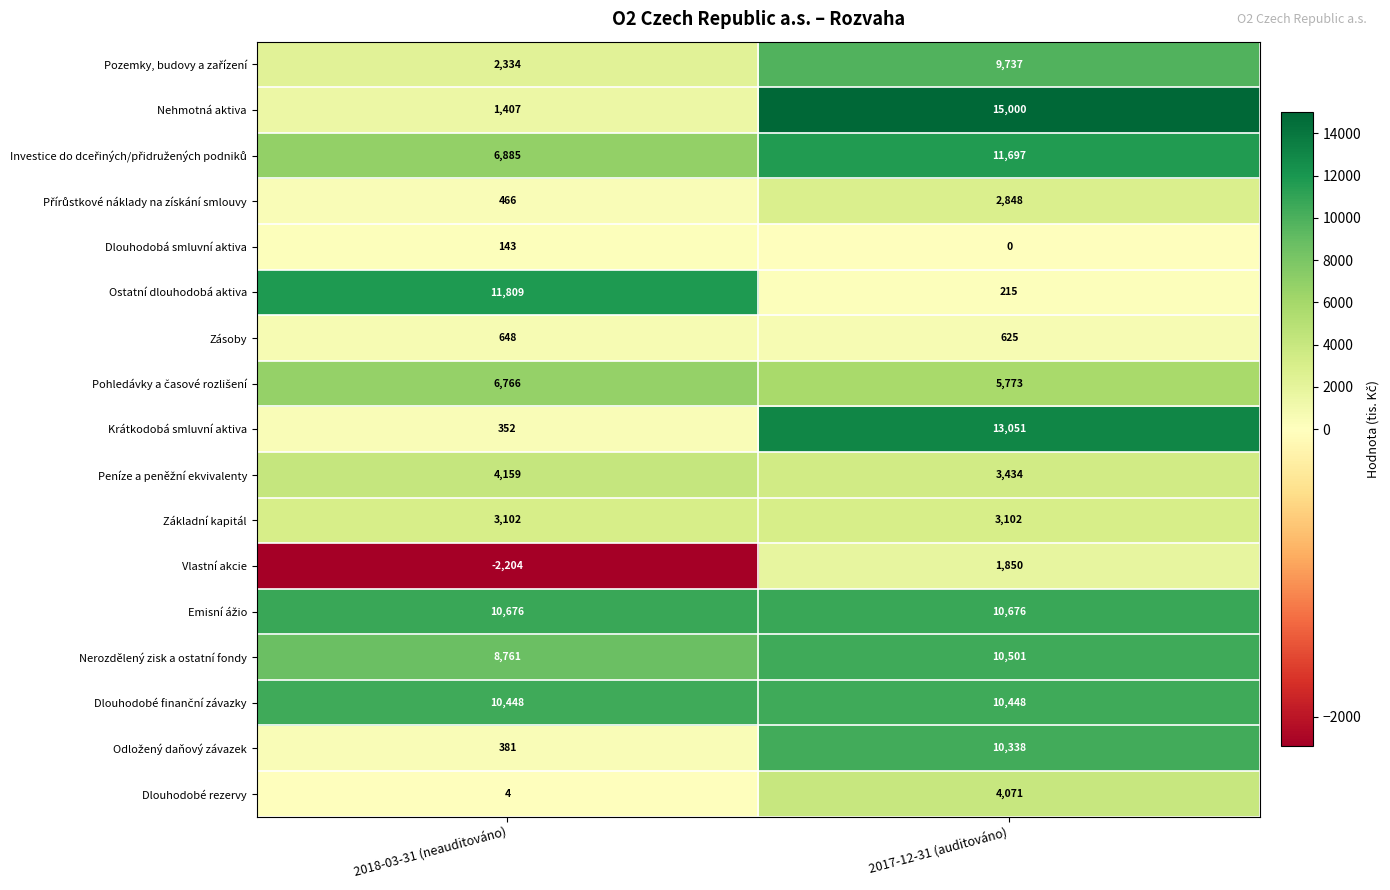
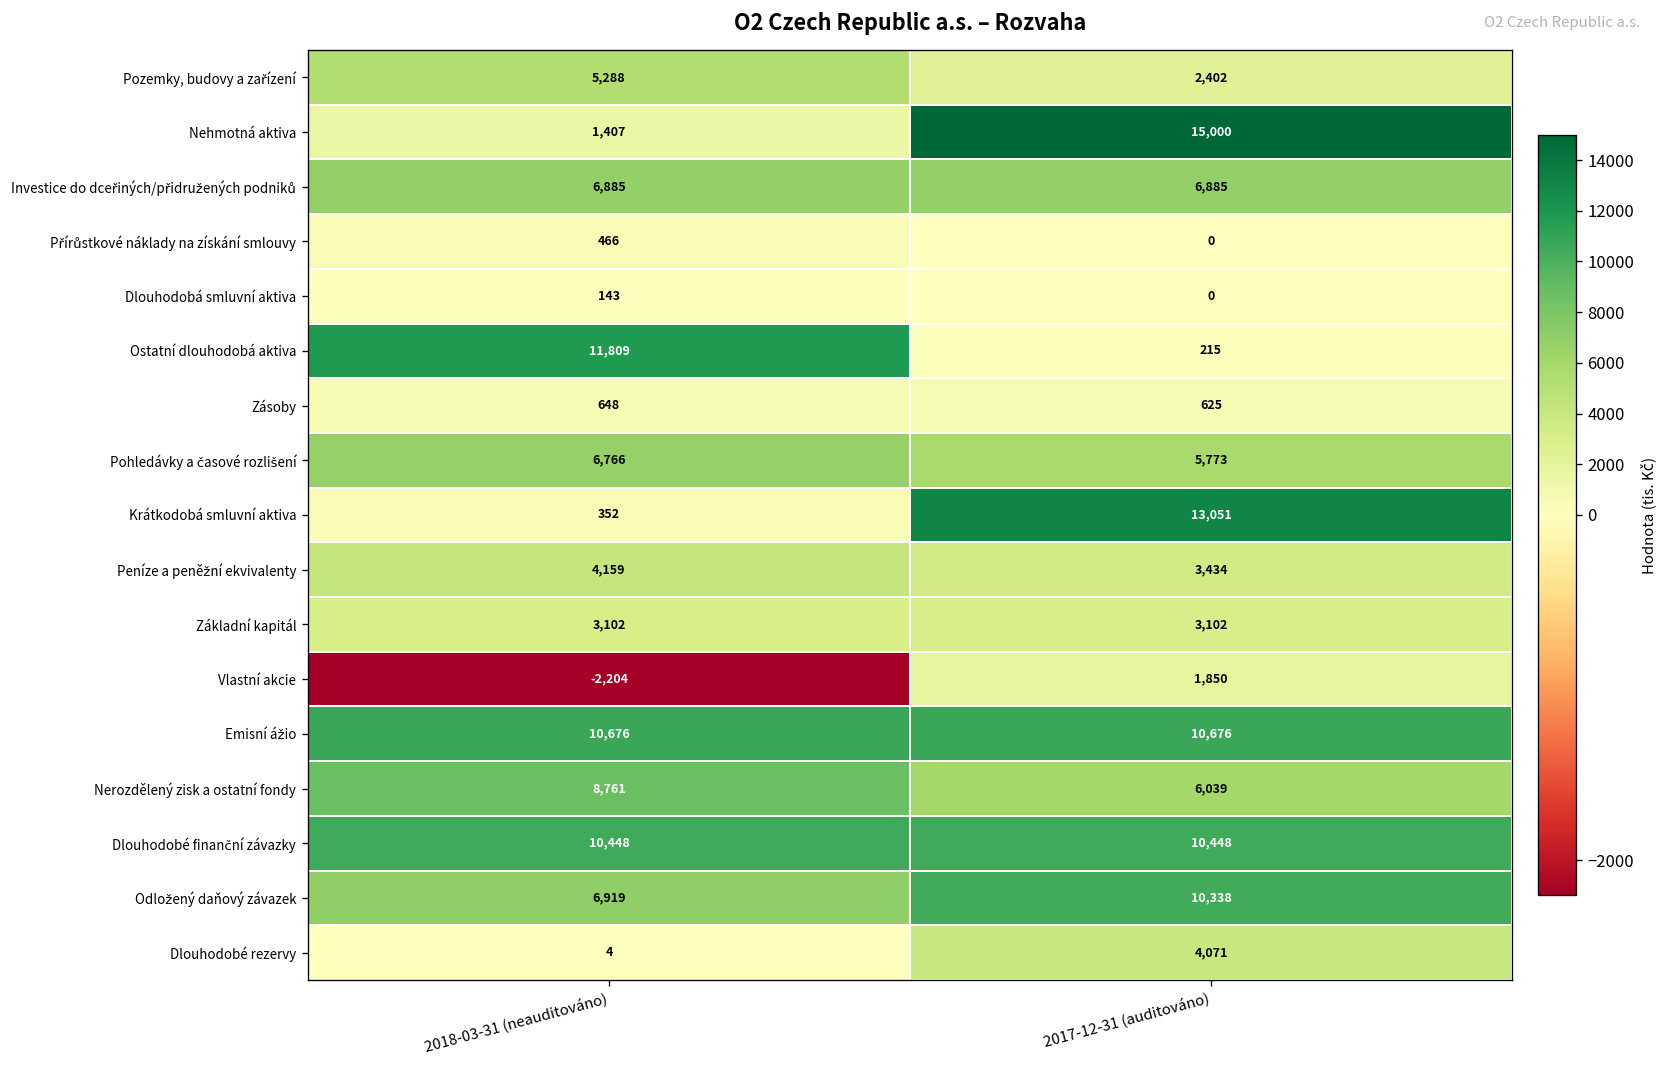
  {
    "Pozemky, budovy a zařízení": {
-     "2018-03-31 (neauditováno)": "2,334",
-     "2017-12-31 (auditováno)": "9,737"
+     "2018-03-31 (neauditováno)": "5,288",
+     "2017-12-31 (auditováno)": "2,402"
    },
    "Nehmotná aktiva": {
      "2018-03-31 (neauditováno)": "1,407",
      "2017-12-31 (auditováno)": "15,000"
    },
    "Investice do dceřiných/přidružených podniků": {
      "2018-03-31 (neauditováno)": "6,885",
-     "2017-12-31 (auditováno)": "11,697"
+     "2017-12-31 (auditováno)": "6,885"
    },
    "Přírůstkové náklady na získání smlouvy": {
      "2018-03-31 (neauditováno)": "466",
-     "2017-12-31 (auditováno)": "2,848"
+     "2017-12-31 (auditováno)": "0"
    },
    "Dlouhodobá smluvní aktiva": {
      "2018-03-31 (neauditováno)": "143",
      "2017-12-31 (auditováno)": "0"
    },
    "Ostatní dlouhodobá aktiva": {
      "2018-03-31 (neauditováno)": "11,809",
      "2017-12-31 (auditováno)": "215"
    },
    "Zásoby": {
      "2018-03-31 (neauditováno)": "648",
      "2017-12-31 (auditováno)": "625"
    },
    "Pohledávky a časové rozlišení": {
      "2018-03-31 (neauditováno)": "6,766",
      "2017-12-31 (auditováno)": "5,773"
    },
    "Krátkodobá smluvní aktiva": {
      "2018-03-31 (neauditováno)": "352",
      "2017-12-31 (auditováno)": "13,051"
    },
    "Peníze a peněžní ekvivalenty": {
      "2018-03-31 (neauditováno)": "4,159",
      "2017-12-31 (auditováno)": "3,434"
    },
    "Základní kapitál": {
      "2018-03-31 (neauditováno)": "3,102",
      "2017-12-31 (auditováno)": "3,102"
    },
    "Vlastní akcie": {
      "2018-03-31 (neauditováno)": "-2,204",
      "2017-12-31 (auditováno)": "1,850"
    },
    "Emisní ážio": {
      "2018-03-31 (neauditováno)": "10,676",
      "2017-12-31 (auditováno)": "10,676"
    },
    "Nerozdělený zisk a ostatní fondy": {
      "2018-03-31 (neauditováno)": "8,761",
-     "2017-12-31 (auditováno)": "10,501"
+     "2017-12-31 (auditováno)": "6,039"
    },
    "Dlouhodobé finanční závazky": {
      "2018-03-31 (neauditováno)": "10,448",
      "2017-12-31 (auditováno)": "10,448"
    },
    "Odložený daňový závazek": {
-     "2018-03-31 (neauditováno)": "381",
+     "2018-03-31 (neauditováno)": "6,919",
      "2017-12-31 (auditováno)": "10,338"
    },
    "Dlouhodobé rezervy": {
      "2018-03-31 (neauditováno)": "4",
      "2017-12-31 (auditováno)": "4,071"
    }
  }
